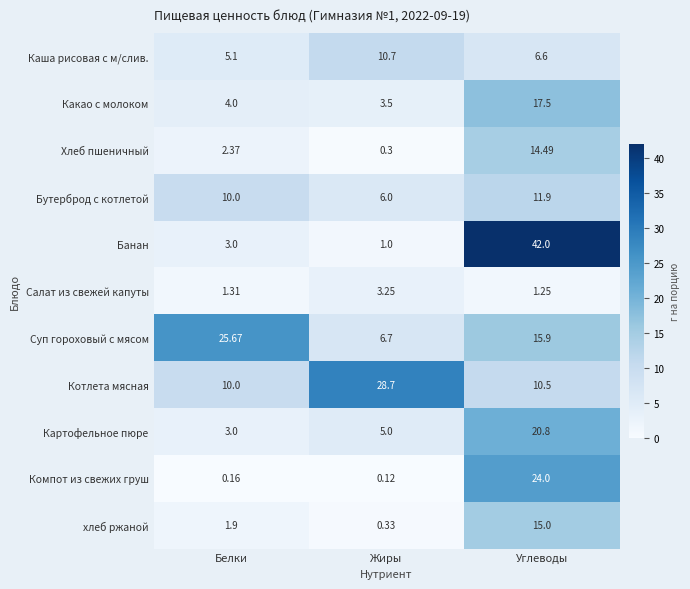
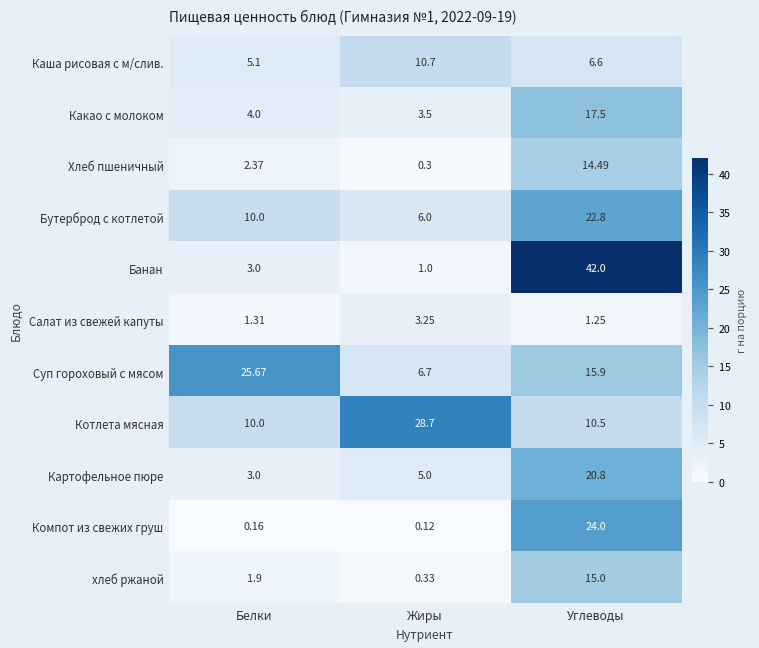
  {
    "Каша рисовая с м/слив.": {
      "Белки": 5.1,
      "Жиры": 10.7,
      "Углеводы": 6.6
    },
    "Какао с молоком": {
      "Белки": 4.0,
      "Жиры": 3.5,
      "Углеводы": 17.5
    },
    "Хлеб пшеничный": {
      "Белки": 2.37,
      "Жиры": 0.3,
      "Углеводы": 14.49
    },
    "Бутерброд с котлетой": {
      "Белки": 10.0,
      "Жиры": 6.0,
-     "Углеводы": 11.9
+     "Углеводы": 22.8
    },
    "Банан": {
      "Белки": 3.0,
      "Жиры": 1.0,
      "Углеводы": 42.0
    },
    "Салат из свежей капуты": {
      "Белки": 1.31,
      "Жиры": 3.25,
      "Углеводы": 1.25
    },
    "Суп гороховый с мясом": {
      "Белки": 25.67,
      "Жиры": 6.7,
      "Углеводы": 15.9
    },
    "Котлета мясная": {
      "Белки": 10.0,
      "Жиры": 28.7,
      "Углеводы": 10.5
    },
    "Картофельное пюре": {
      "Белки": 3.0,
      "Жиры": 5.0,
      "Углеводы": 20.8
    },
    "Компот из свежих груш": {
      "Белки": 0.16,
      "Жиры": 0.12,
      "Углеводы": 24.0
    },
    "хлеб ржаной": {
      "Белки": 1.9,
      "Жиры": 0.33,
      "Углеводы": 15.0
    }
  }
